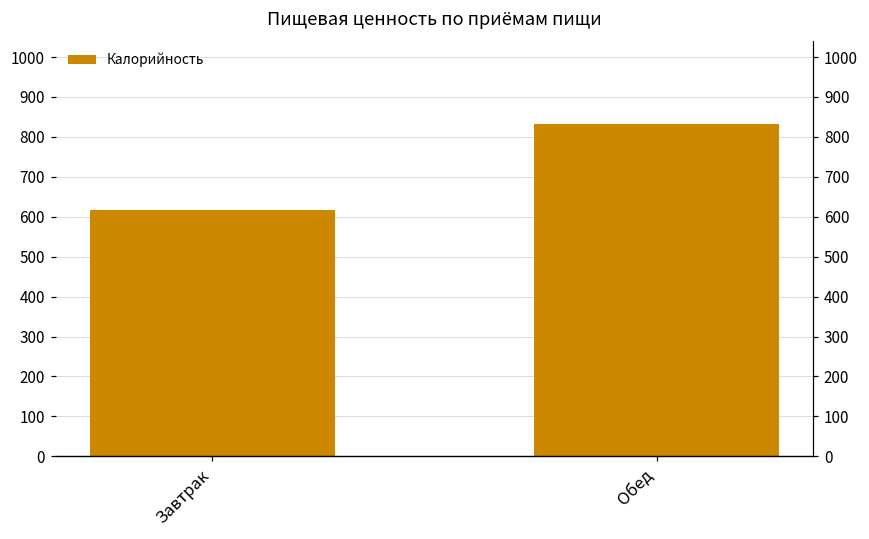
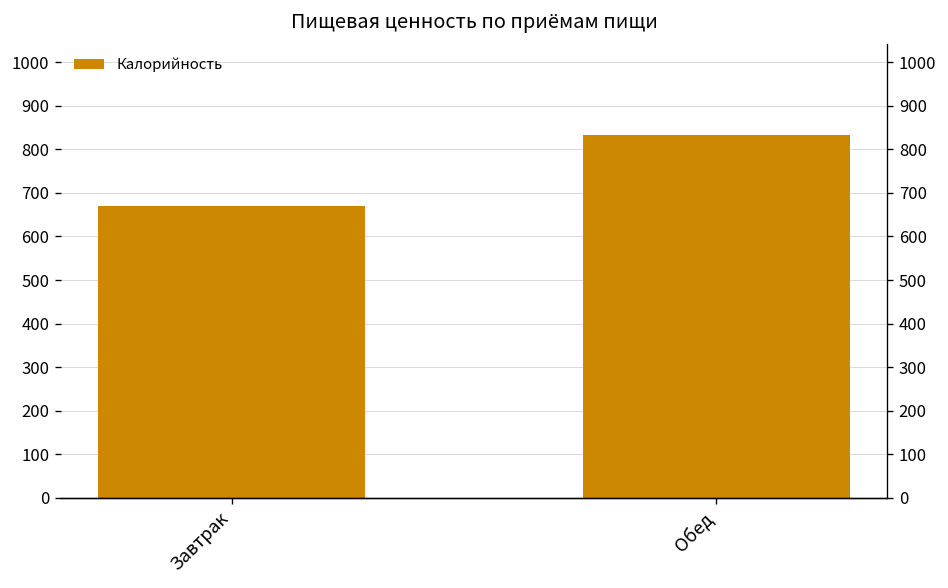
  {
-   "Завтрак": 620,
+   "Завтрак": 670,
    "Обед": 830
  }
